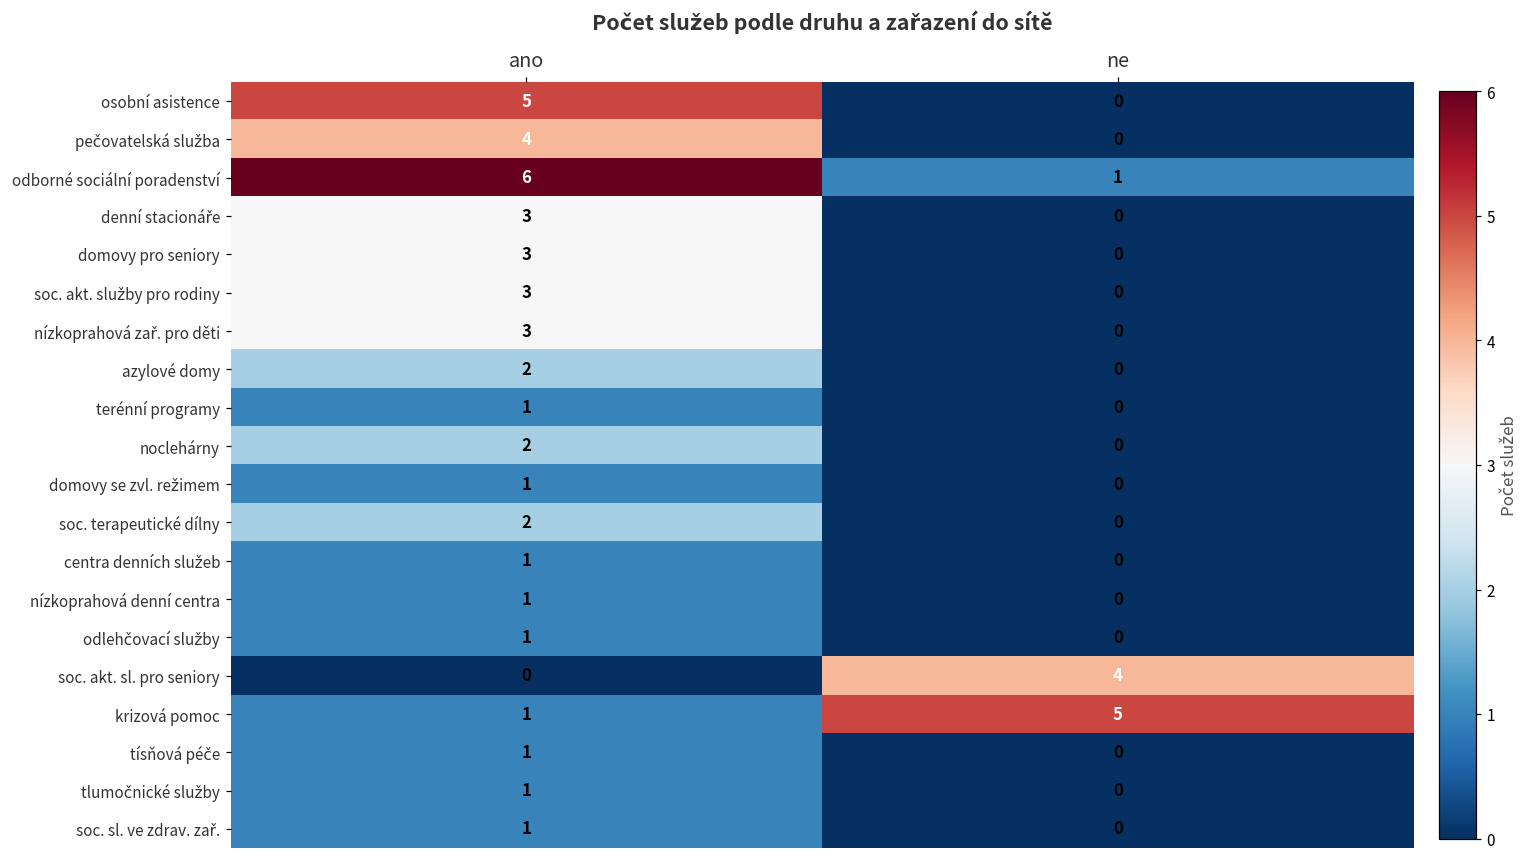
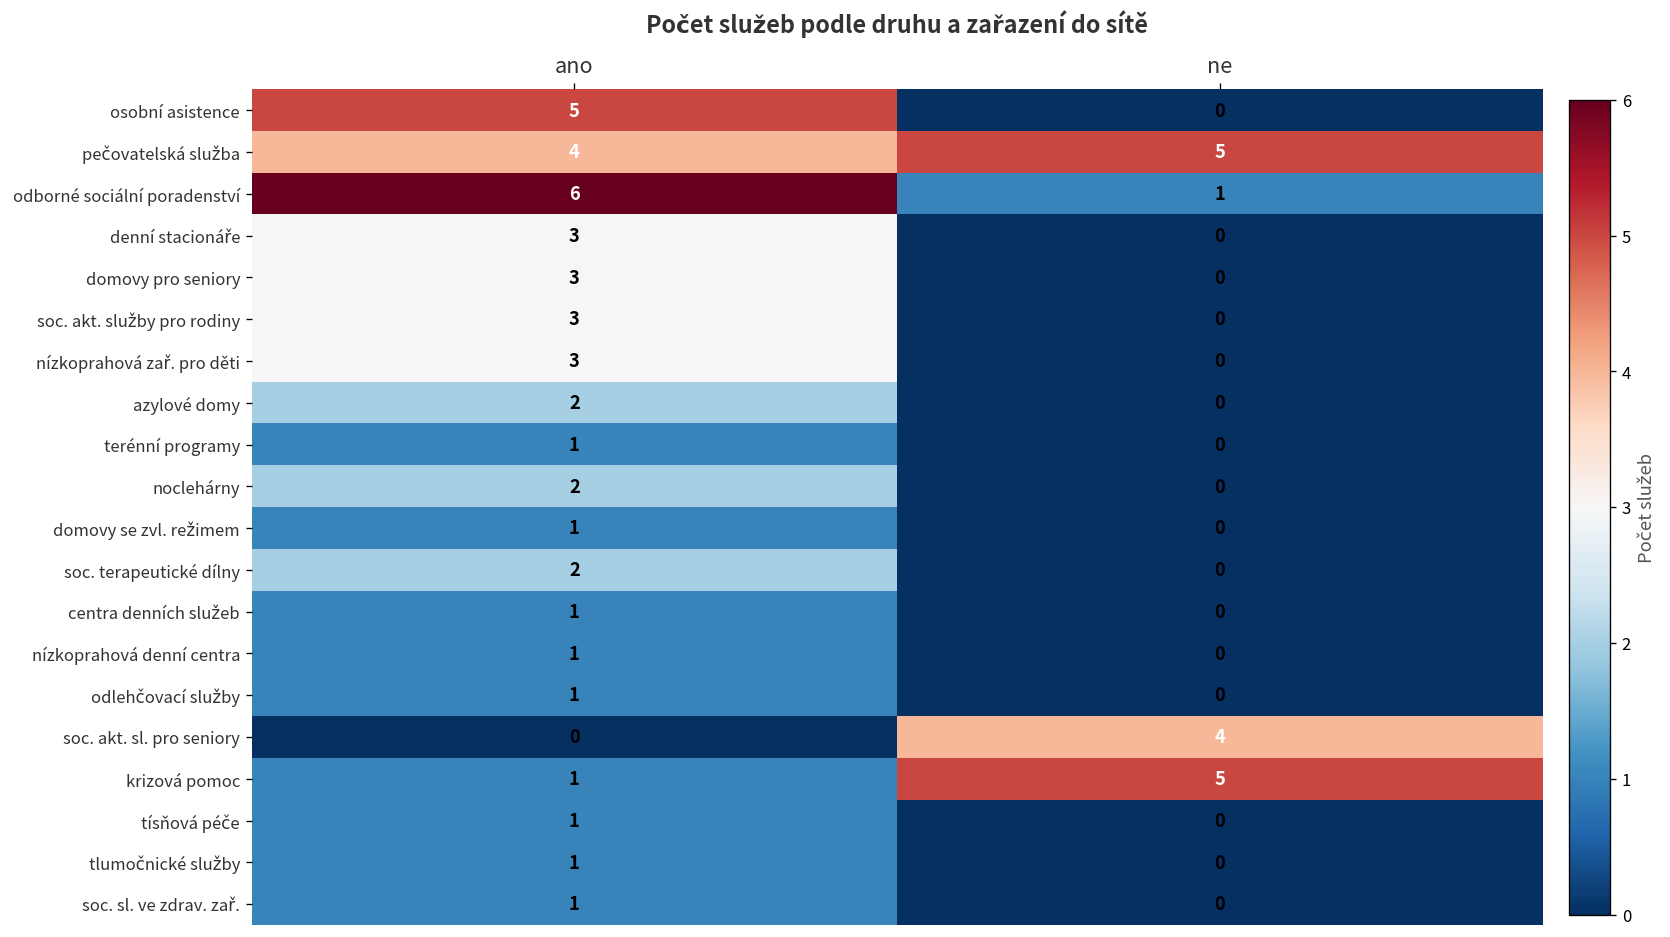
  {
    "osobní asistence": {
      "ano": 5,
      "ne": 0
    },
    "pečovatelská služba": {
      "ano": 4,
-     "ne": 0
+     "ne": 5
    },
    "odborné sociální poradenství": {
      "ano": 6,
      "ne": 1
    },
    "denní stacionáře": {
      "ano": 3,
      "ne": 0
    },
    "domovy pro seniory": {
      "ano": 3,
      "ne": 0
    },
    "soc. akt. služby pro rodiny": {
      "ano": 3,
      "ne": 0
    },
    "nízkoprahová zař. pro děti": {
      "ano": 3,
      "ne": 0
    },
    "azylové domy": {
      "ano": 2,
      "ne": 0
    },
    "terénní programy": {
      "ano": 1,
      "ne": 0
    },
    "noclehárny": {
      "ano": 2,
      "ne": 0
    },
    "domovy se zvl. režimem": {
      "ano": 1,
      "ne": 0
    },
    "soc. terapeutické dílny": {
      "ano": 2,
      "ne": 0
    },
    "centra denních služeb": {
      "ano": 1,
      "ne": 0
    },
    "nízkoprahová denní centra": {
      "ano": 1,
      "ne": 0
    },
    "odlehčovací služby": {
      "ano": 1,
      "ne": 0
    },
    "soc. akt. sl. pro seniory": {
      "ano": 0,
      "ne": 4
    },
    "krizová pomoc": {
      "ano": 1,
      "ne": 5
    },
    "tísňová péče": {
      "ano": 1,
      "ne": 0
    },
    "tlumočnické služby": {
      "ano": 1,
      "ne": 0
    },
    "soc. sl. ve zdrav. zař.": {
      "ano": 1,
      "ne": 0
    }
  }
